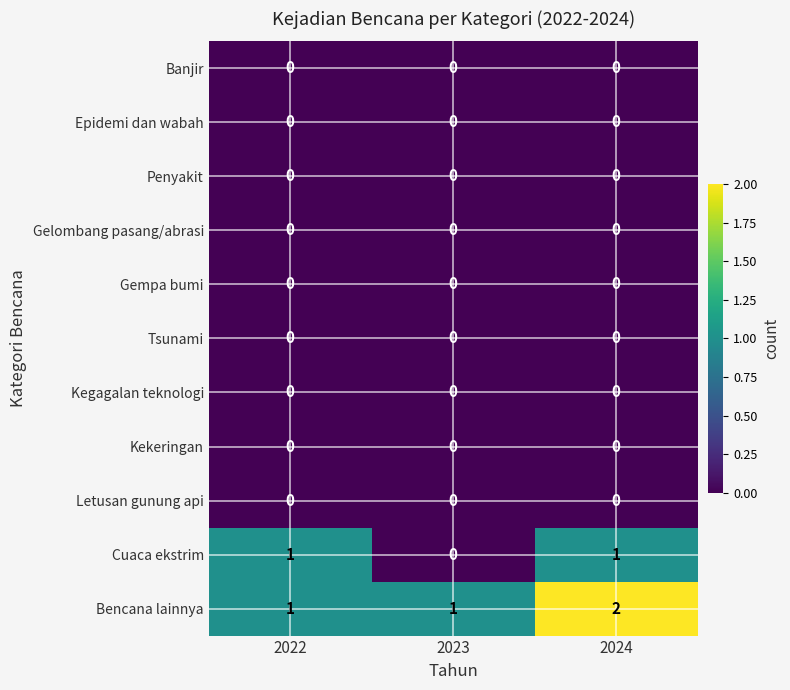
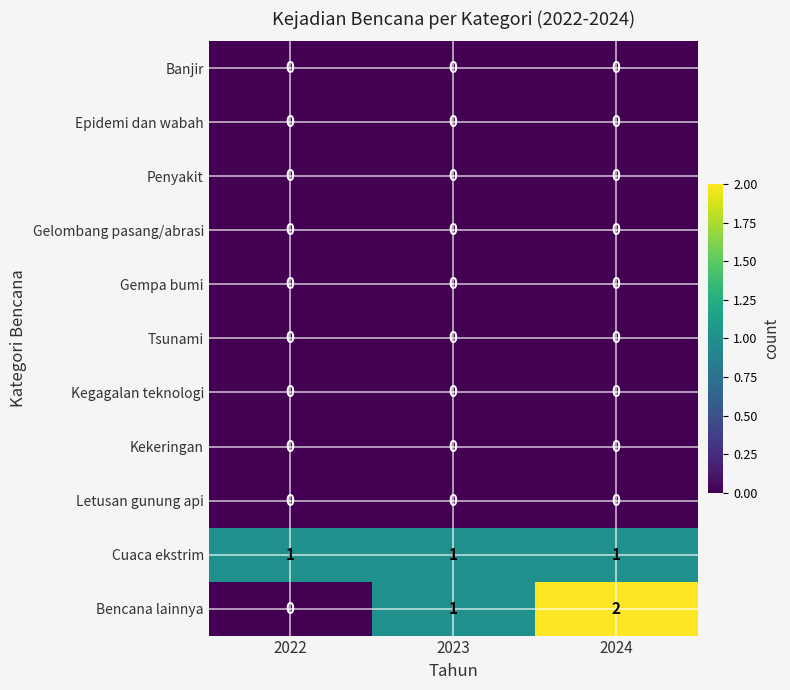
  {
    "Banjir": {
      "2022": 0,
      "2023": 0,
      "2024": 0
    },
    "Epidemi dan wabah": {
      "2022": 0,
      "2023": 0,
      "2024": 0
    },
    "Penyakit": {
      "2022": 0,
      "2023": 0,
      "2024": 0
    },
    "Gelombang pasang/abrasi": {
      "2022": 0,
      "2023": 0,
      "2024": 0
    },
    "Gempa bumi": {
      "2022": 0,
      "2023": 0,
      "2024": 0
    },
    "Tsunami": {
      "2022": 0,
      "2023": 0,
      "2024": 0
    },
    "Kegagalan teknologi": {
      "2022": 0,
      "2023": 0,
      "2024": 0
    },
    "Kekeringan": {
      "2022": 0,
      "2023": 0,
      "2024": 0
    },
    "Letusan gunung api": {
      "2022": 0,
      "2023": 0,
      "2024": 0
    },
    "Cuaca ekstrim": {
      "2022": 1,
-     "2023": 0,
+     "2023": 1,
      "2024": 1
    },
    "Bencana lainnya": {
-     "2022": 1,
+     "2022": 0,
      "2023": 1,
      "2024": 2
    }
  }
